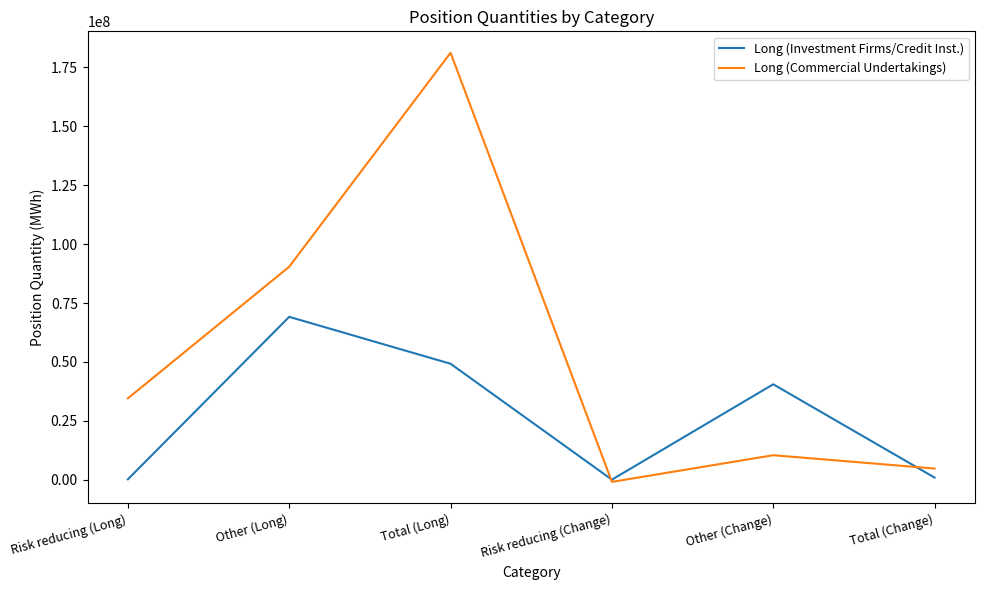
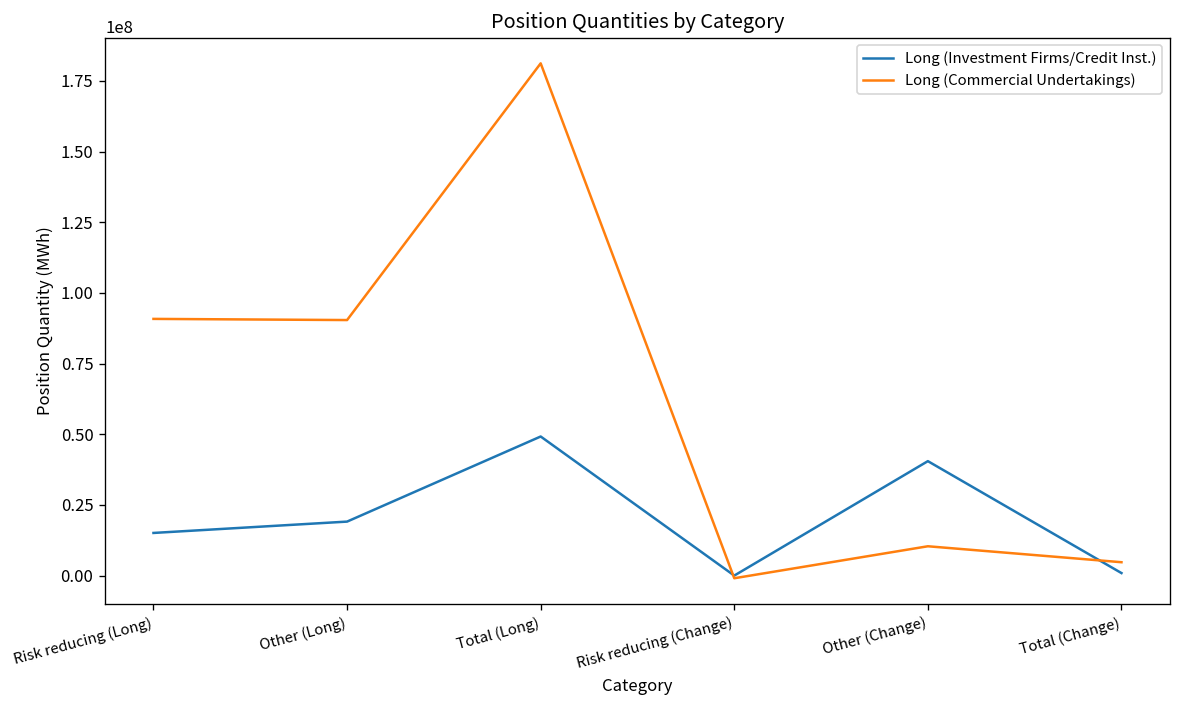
  {
    "Long (Investment Firms/Credit Inst.)": {
-     "Risk reducing (Long)": 0,
-     "Other (Long)": 69000000,
+     "Risk reducing (Long)": 15000000,
+     "Other (Long)": 19000000,
      "Total (Long)": 49000000,
      "Other (Change)": 40000000,
      "Total (Change)": 1000000
    },
    "Long (Commercial Undertakings)": {
-     "Risk reducing (Long)": 35000000,
+     "Risk reducing (Long)": 91000000,
      "Other (Long)": 90000000,
      "Total (Long)": 181000000,
      "Other (Change)": 10000000,
      "Total (Change)": 5000000
    }
  }
